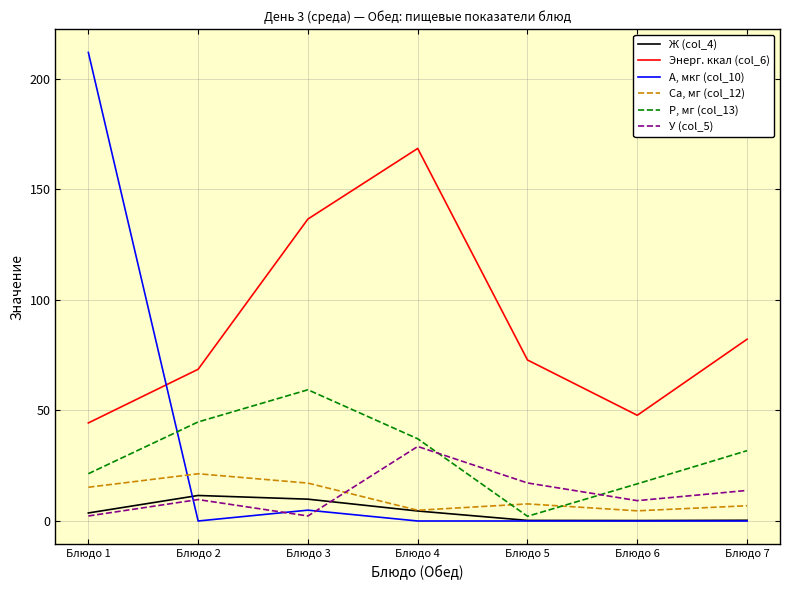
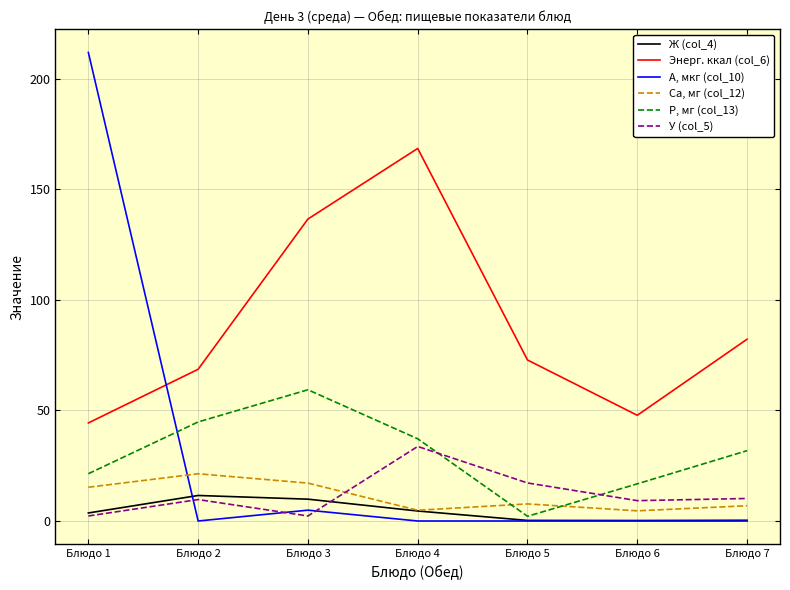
  {
    "Ж (col_4)": {
      "Блюдо 1": 4,
      "Блюдо 2": 12,
      "Блюдо 3": 10
    },
    "Энерг. ккал (col_6)": {
      "Блюдо 1": 44,
      "Блюдо 2": 69,
      "Блюдо 3": 137,
      "Блюдо 4": 168,
      "Блюдо 5": 73,
      "Блюдо 6": 48,
      "Блюдо 7": 82
    },
    "А, мкг (col_10)": {
      "Блюдо 1": 212,
      "Блюдо 2": 0,
      "Блюдо 3": 5,
      "Блюдо 4": 0
    },
    "Са, мг (col_12)": {
      "Блюдо 1": 15,
      "Блюдо 2": 21,
      "Блюдо 3": 17,
      "Блюдо 5": 8,
      "Блюдо 6": 5,
      "Блюдо 7": 7
    },
    "Р, мг (col_13)": {
      "Блюдо 1": 21,
      "Блюдо 2": 45,
      "Блюдо 3": 59,
      "Блюдо 4": 37,
      "Блюдо 5": 2,
      "Блюдо 6": 17,
      "Блюдо 7": 32
    },
    "У (col_5)": {
      "Блюдо 1": 2,
      "Блюдо 2": 10,
      "Блюдо 3": 2,
      "Блюдо 4": 34,
      "Блюдо 5": 17,
      "Блюдо 6": 9,
-     "Блюдо 7": 14
+     "Блюдо 7": 10
    }
  }
